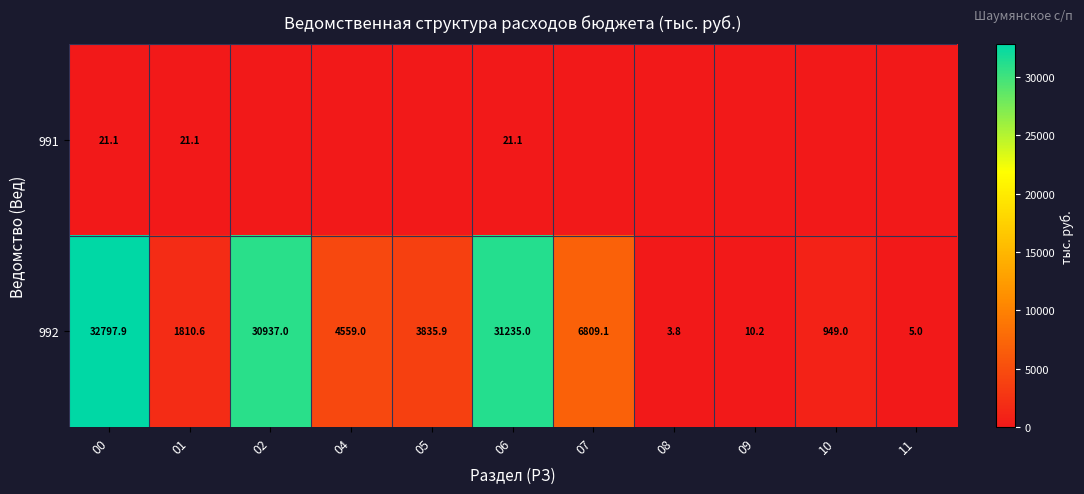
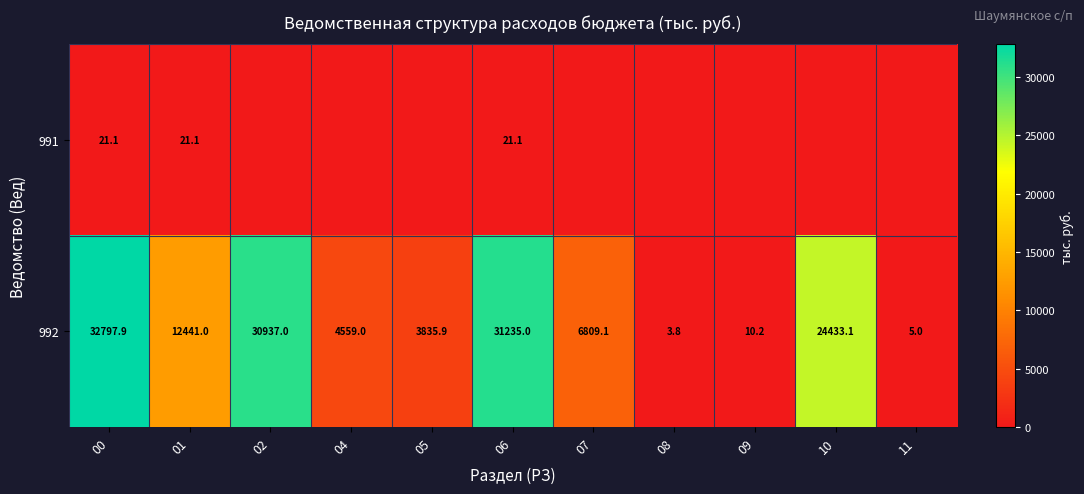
  {
    "991": {
      "00": 21.1,
      "01": 21.1,
      "06": 21.1
    },
    "992": {
      "00": 32797.9,
-     "01": 1810.6,
+     "01": 12441.0,
      "02": 30937.0,
      "04": 4559.0,
      "05": 3835.9,
      "06": 31235.0,
      "07": 6809.1,
      "08": 3.8,
      "09": 10.2,
-     "10": 949.0,
+     "10": 24433.1,
      "11": 5.0
    }
  }
